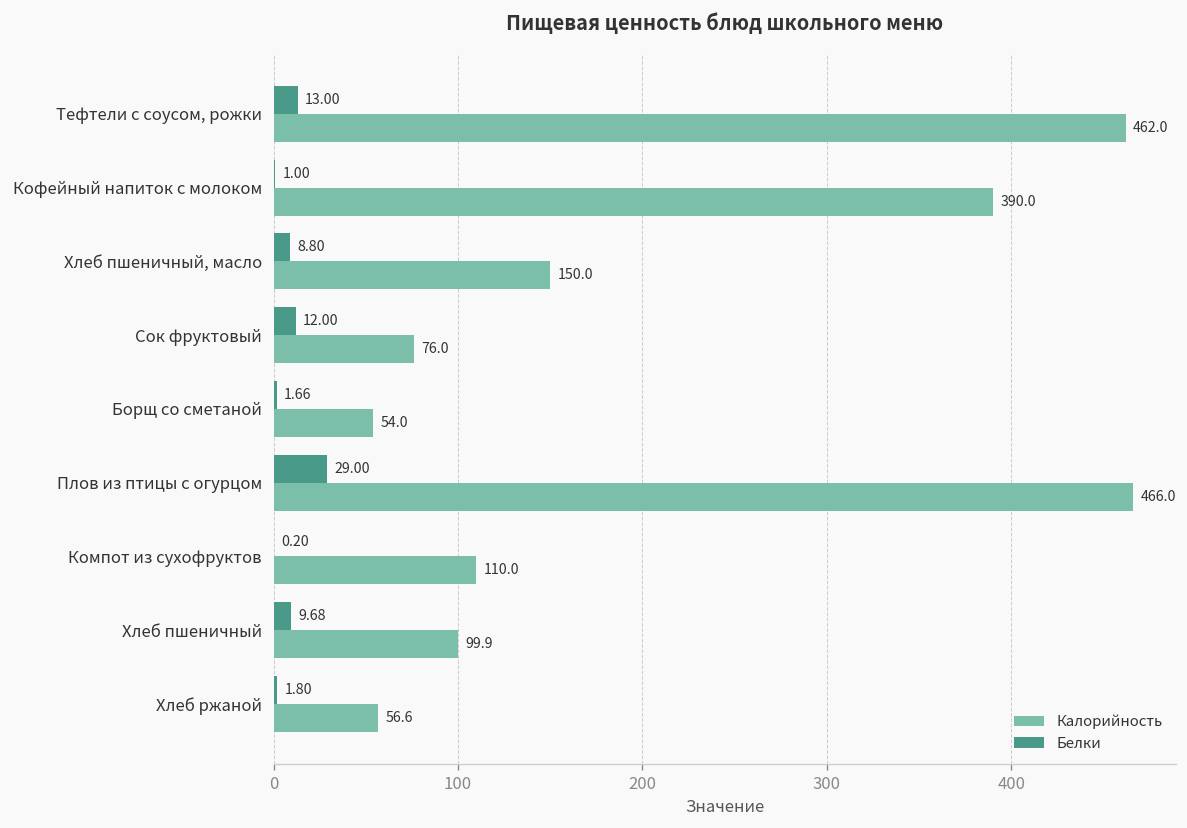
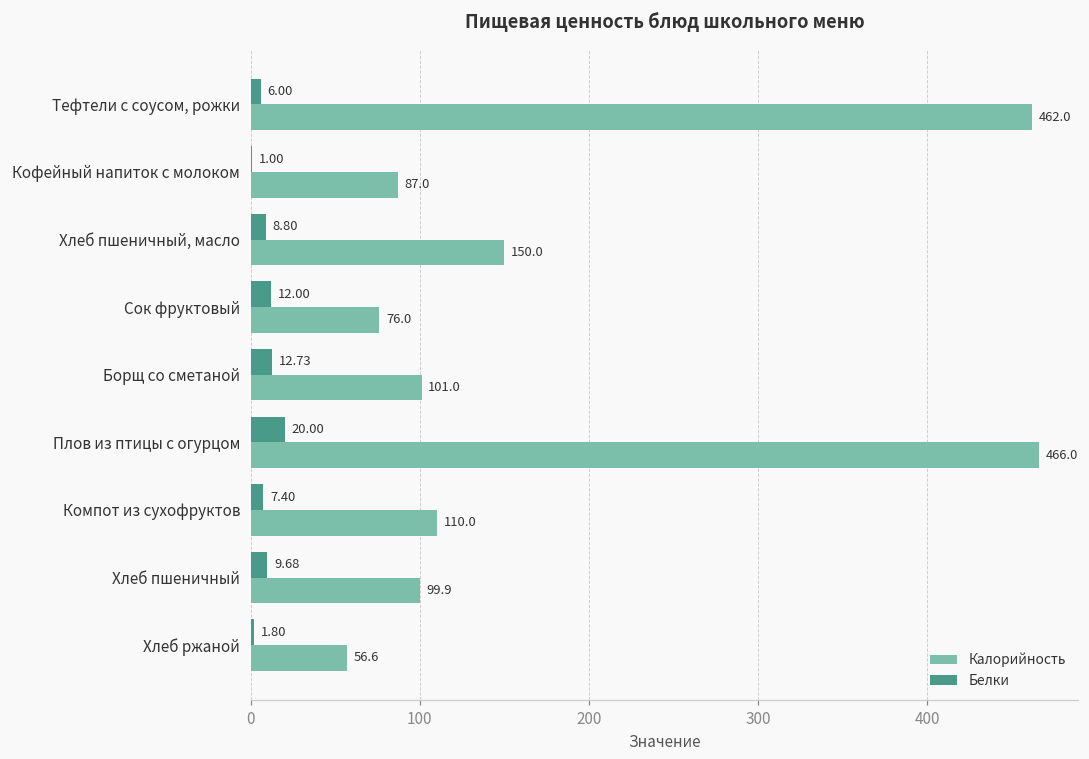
  {
    "Калорийность": {
      "Тефтели с соусом, рожки": 462.0,
-     "Кофейный напиток с молоком": 390.0,
+     "Кофейный напиток с молоком": 87.0,
      "Хлеб пшеничный, масло": 150.0,
      "Сок фруктовый": 76.0,
-     "Борщ со сметаной": 54.0,
+     "Борщ со сметаной": 101.0,
      "Плов из птицы с огурцом": 466.0,
      "Компот из сухофруктов": 110.0,
      "Хлеб пшеничный": 99.9,
      "Хлеб ржаной": 56.6
    },
    "Белки": {
-     "Тефтели с соусом, рожки": 13.00,
+     "Тефтели с соусом, рожки": 6.00,
      "Кофейный напиток с молоком": 1.00,
      "Хлеб пшеничный, масло": 8.80,
      "Сок фруктовый": 12.00,
-     "Борщ со сметаной": 1.66,
-     "Плов из птицы с огурцом": 29.00,
-     "Компот из сухофруктов": 0.20,
+     "Борщ со сметаной": 12.73,
+     "Плов из птицы с огурцом": 20.00,
+     "Компот из сухофруктов": 7.40,
      "Хлеб пшеничный": 9.68,
      "Хлеб ржаной": 1.80
    }
  }
